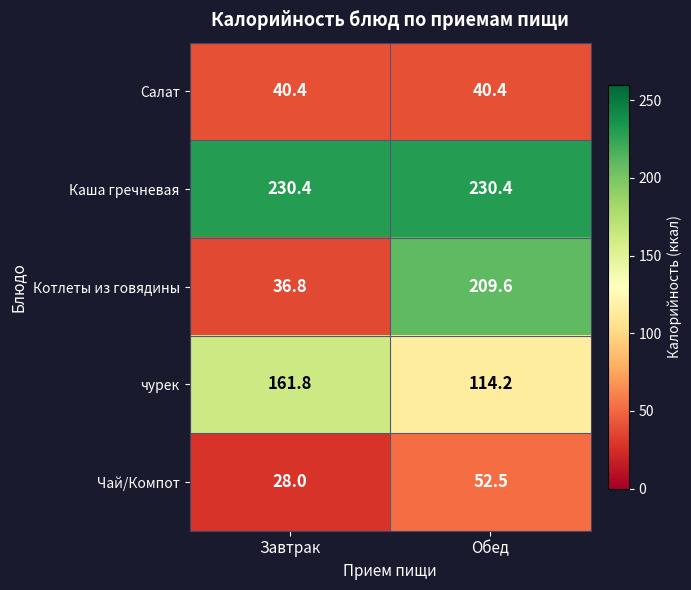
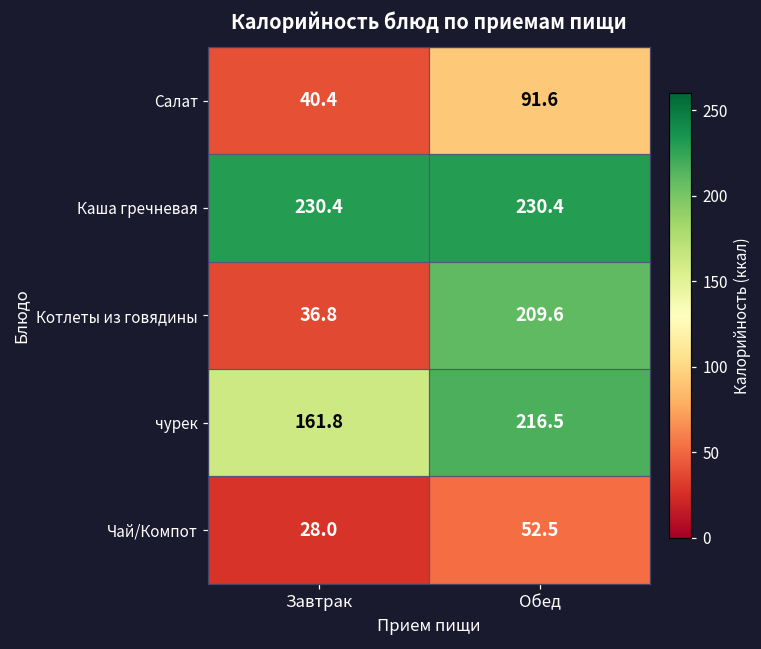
  {
    "Салат": {
      "Завтрак": 40.4,
-     "Обед": 40.4
+     "Обед": 91.6
    },
    "Каша гречневая": {
      "Завтрак": 230.4,
      "Обед": 230.4
    },
    "Котлеты из говядины": {
      "Завтрак": 36.8,
      "Обед": 209.6
    },
    "чурек": {
      "Завтрак": 161.8,
-     "Обед": 114.2
+     "Обед": 216.5
    },
    "Чай/Компот": {
      "Завтрак": 28.0,
      "Обед": 52.5
    }
  }
